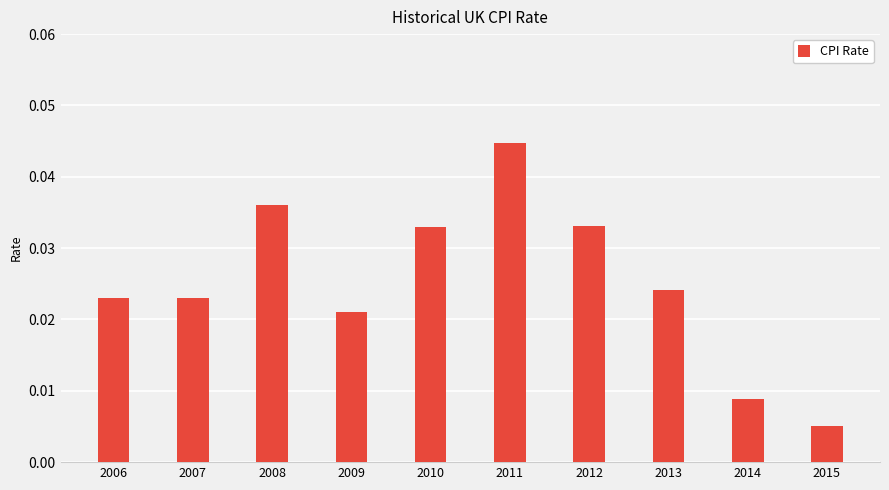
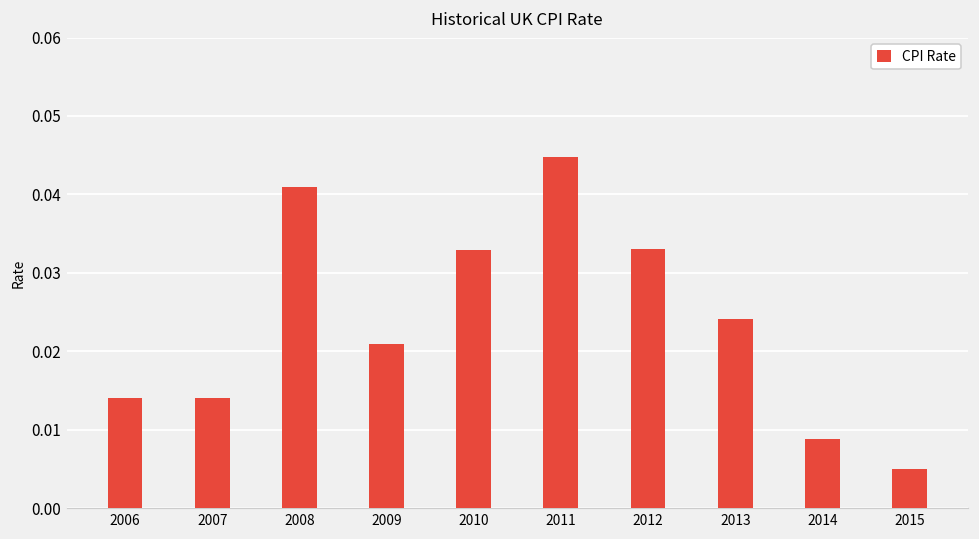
  {
-   "2006": 0.023,
-   "2007": 0.023,
-   "2008": 0.036,
+   "2006": 0.014,
+   "2007": 0.014,
+   "2008": 0.041,
    "2009": 0.021,
    "2010": 0.033,
    "2011": 0.045,
    "2012": 0.033,
    "2013": 0.024,
    "2014": 0.009,
    "2015": 0.005
  }
